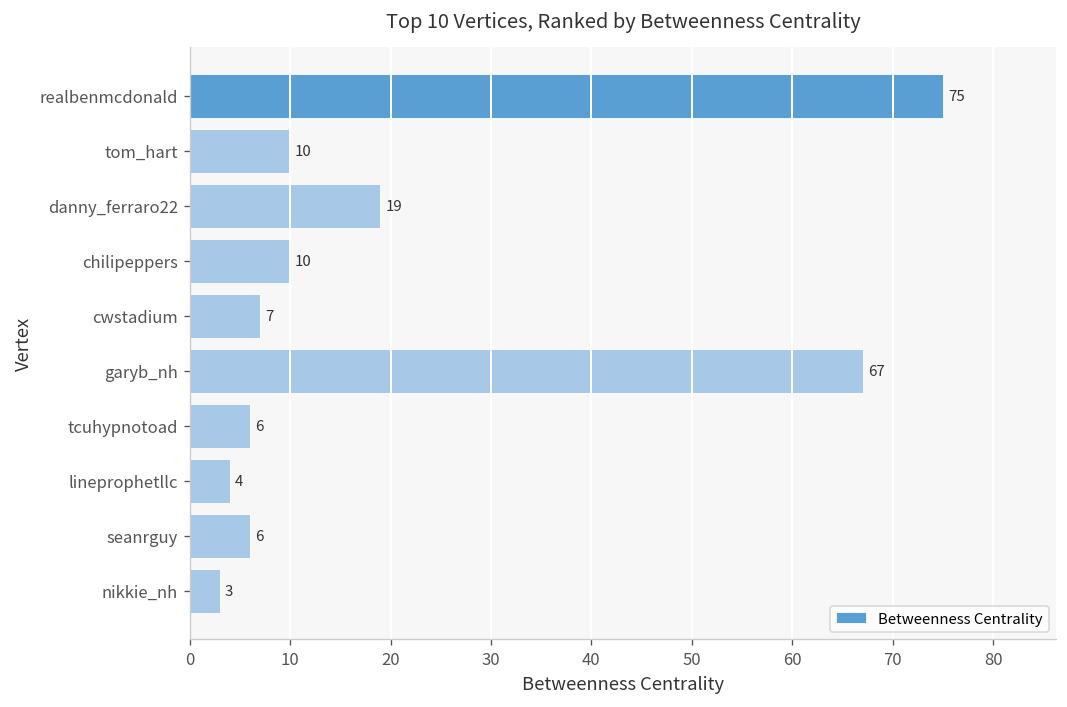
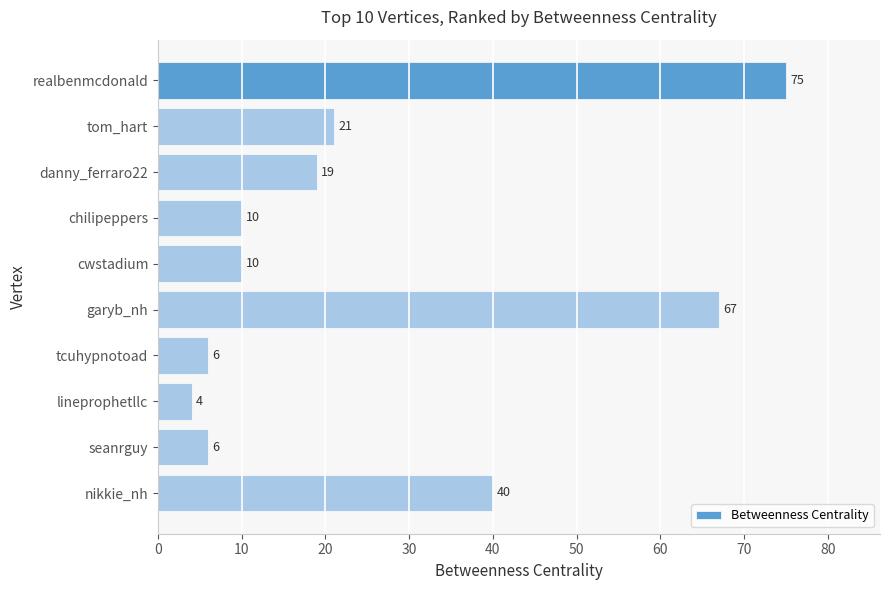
  {
    "realbenmcdonald": 75,
-   "tom_hart": 10,
+   "tom_hart": 21,
    "danny_ferraro22": 19,
    "chilipeppers": 10,
-   "cwstadium": 7,
+   "cwstadium": 10,
    "garyb_nh": 67,
    "tcuhypnotoad": 6,
    "lineprophetllc": 4,
    "seanrguy": 6,
-   "nikkie_nh": 3
+   "nikkie_nh": 40
  }
